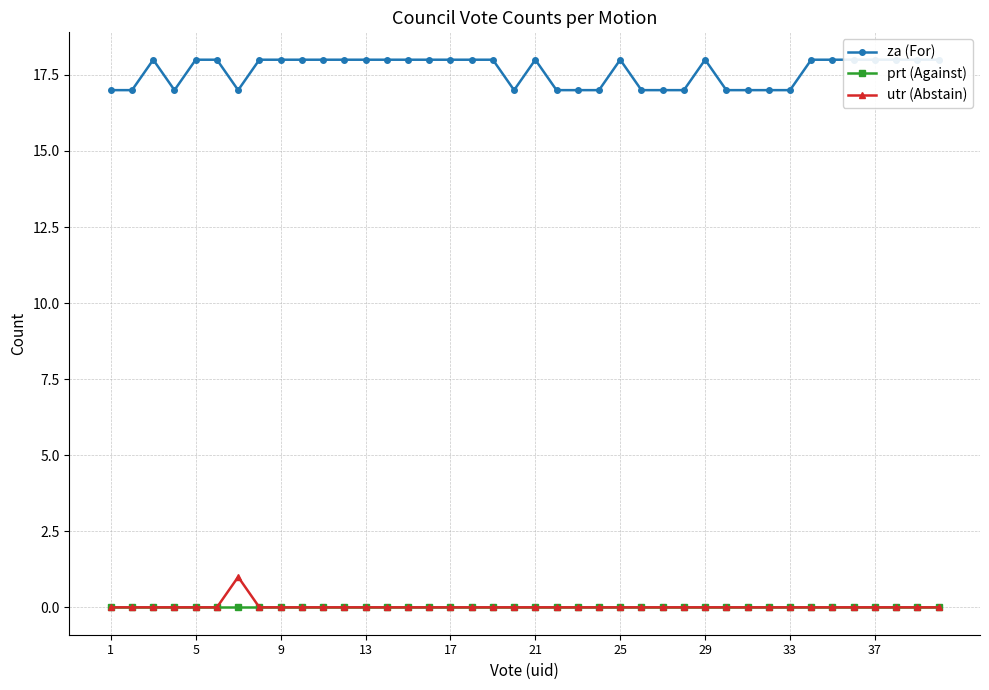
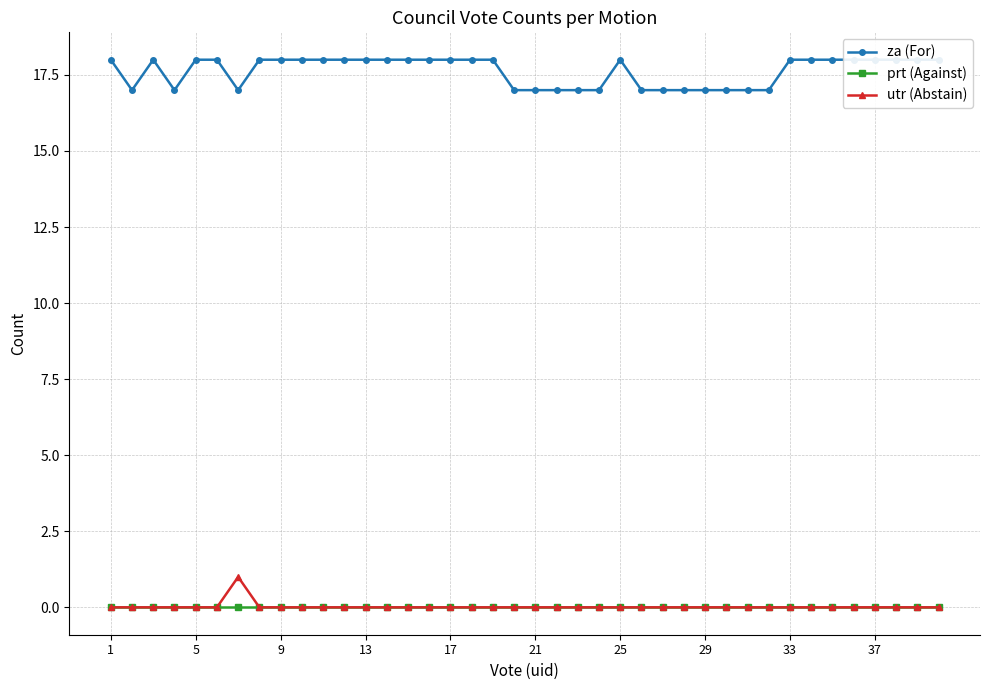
  {
    "za (For)": {
-     "1": 17,
+     "1": 18,
      "5": 18,
      "9": 18,
      "13": 18,
      "17": 18,
-     "21": 18,
+     "21": 17,
      "25": 18,
-     "29": 18,
-     "33": 17
+     "29": 17,
+     "33": 18
    }
  }
